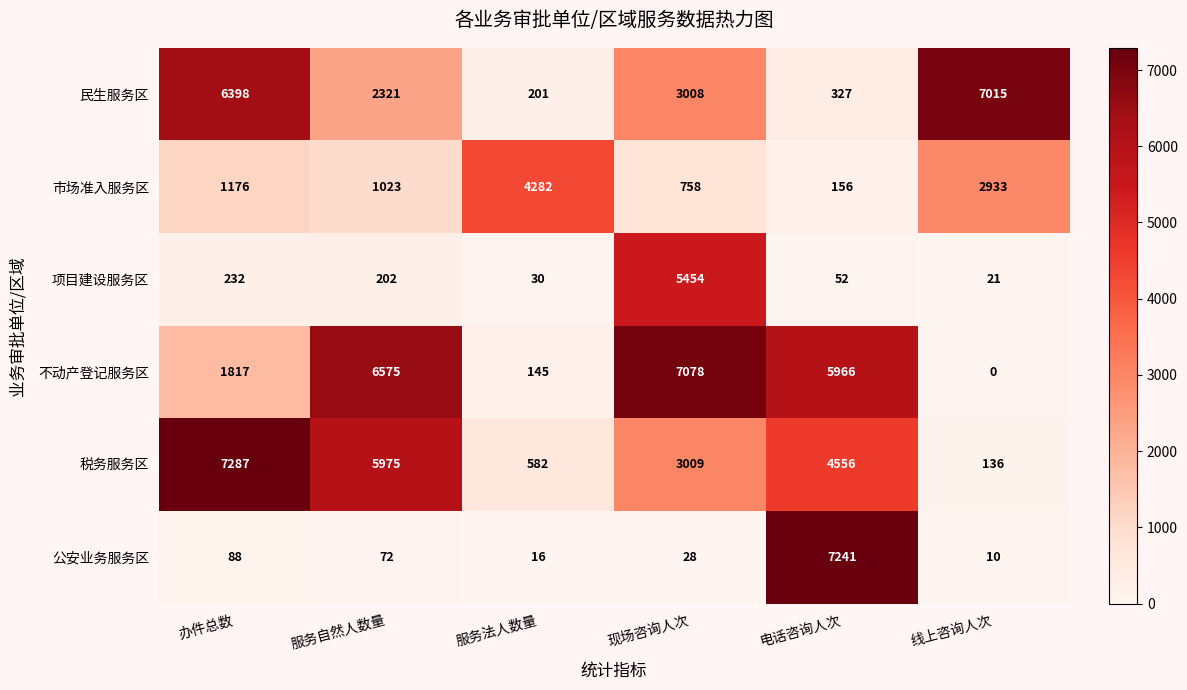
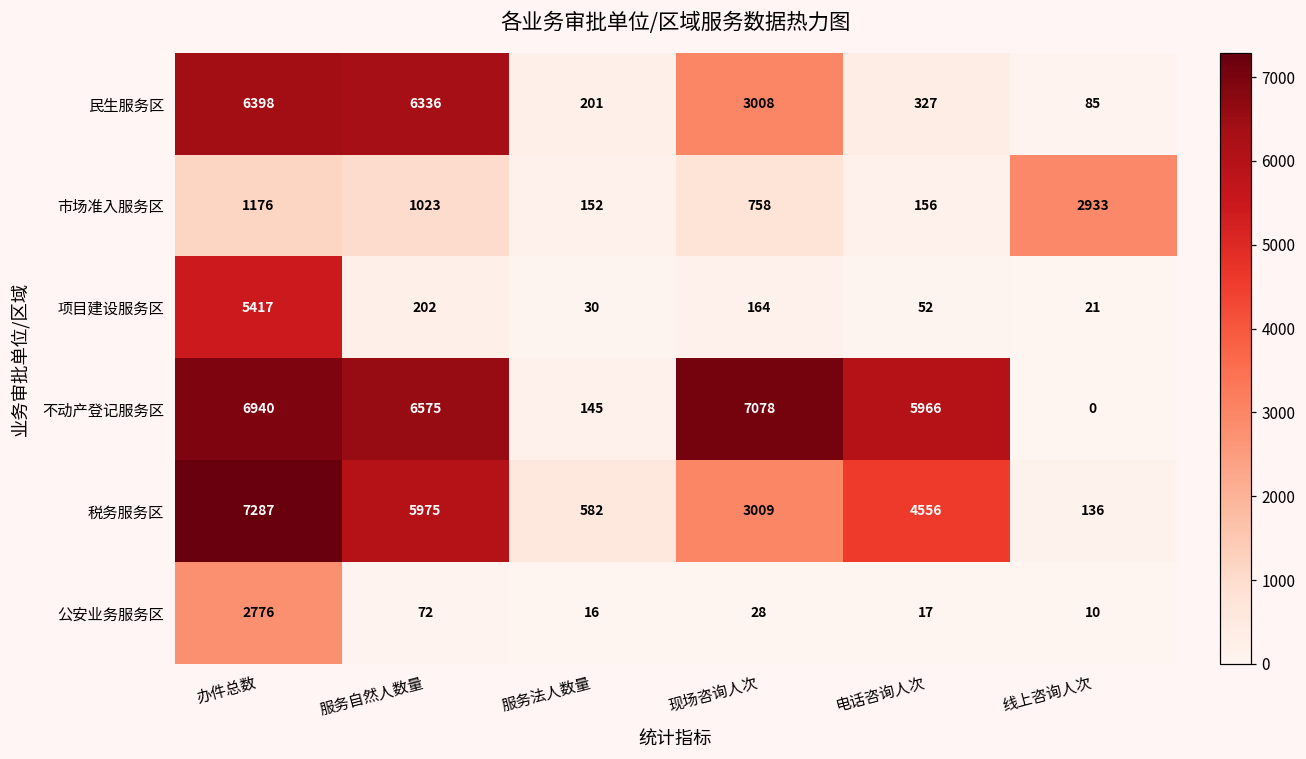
  {
    "民生服务区": {
      "办件总数": 6398,
-     "服务自然人数量": 2321,
+     "服务自然人数量": 6336,
      "服务法人数量": 201,
      "现场咨询人次": 3008,
      "电话咨询人次": 327,
-     "线上咨询人次": 7015
+     "线上咨询人次": 85
    },
    "市场准入服务区": {
      "办件总数": 1176,
      "服务自然人数量": 1023,
-     "服务法人数量": 4282,
+     "服务法人数量": 152,
      "现场咨询人次": 758,
      "电话咨询人次": 156,
      "线上咨询人次": 2933
    },
    "项目建设服务区": {
-     "办件总数": 232,
+     "办件总数": 5417,
      "服务自然人数量": 202,
      "服务法人数量": 30,
-     "现场咨询人次": 5454,
+     "现场咨询人次": 164,
      "电话咨询人次": 52,
      "线上咨询人次": 21
    },
    "不动产登记服务区": {
-     "办件总数": 1817,
+     "办件总数": 6940,
      "服务自然人数量": 6575,
      "服务法人数量": 145,
      "现场咨询人次": 7078,
      "电话咨询人次": 5966,
      "线上咨询人次": 0
    },
    "税务服务区": {
      "办件总数": 7287,
      "服务自然人数量": 5975,
      "服务法人数量": 582,
      "现场咨询人次": 3009,
      "电话咨询人次": 4556,
      "线上咨询人次": 136
    },
    "公安业务服务区": {
-     "办件总数": 88,
+     "办件总数": 2776,
      "服务自然人数量": 72,
      "服务法人数量": 16,
      "现场咨询人次": 28,
-     "电话咨询人次": 7241,
+     "电话咨询人次": 17,
      "线上咨询人次": 10
    }
  }
